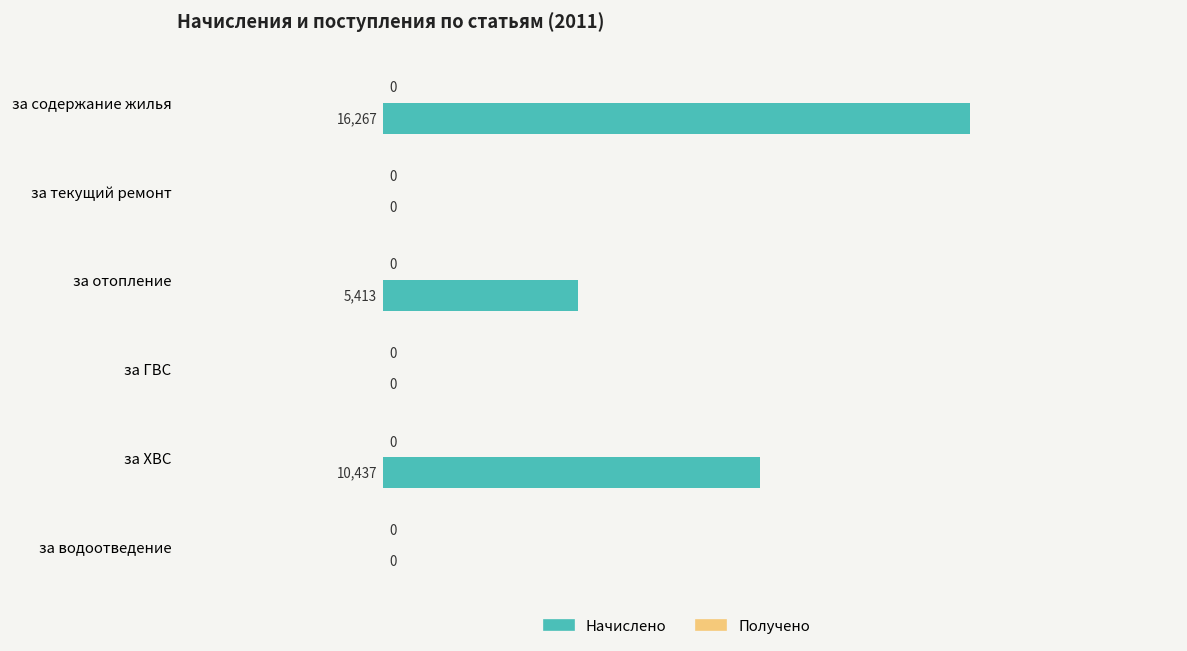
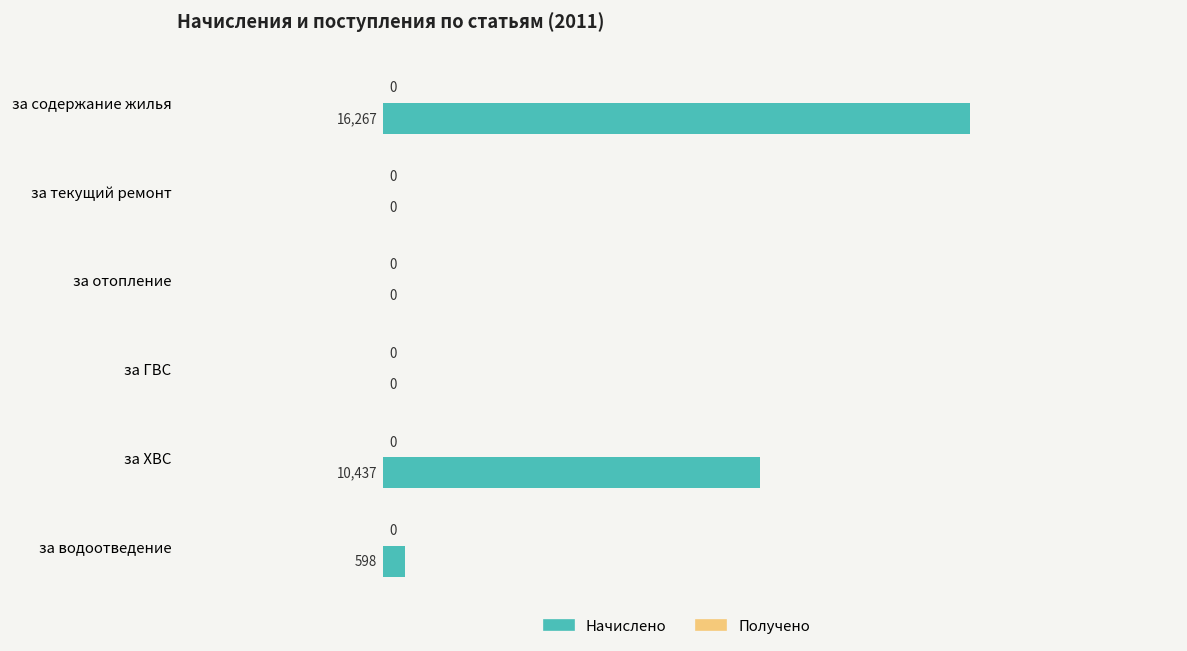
  {
    "Начислено": {
      "за текущий ремонт": "0",
-     "за отопление": "5,413",
+     "за отопление": "0",
      "за ГВС": "0",
-     "за водоотведение": "0"
+     "за водоотведение": "598"
    },
    "Получено": {
      "за содержание жилья": "0",
      "за текущий ремонт": "0",
      "за отопление": "0",
      "за ГВС": "0",
      "за ХВС": "0",
      "за водоотведение": "0"
    }
  }
